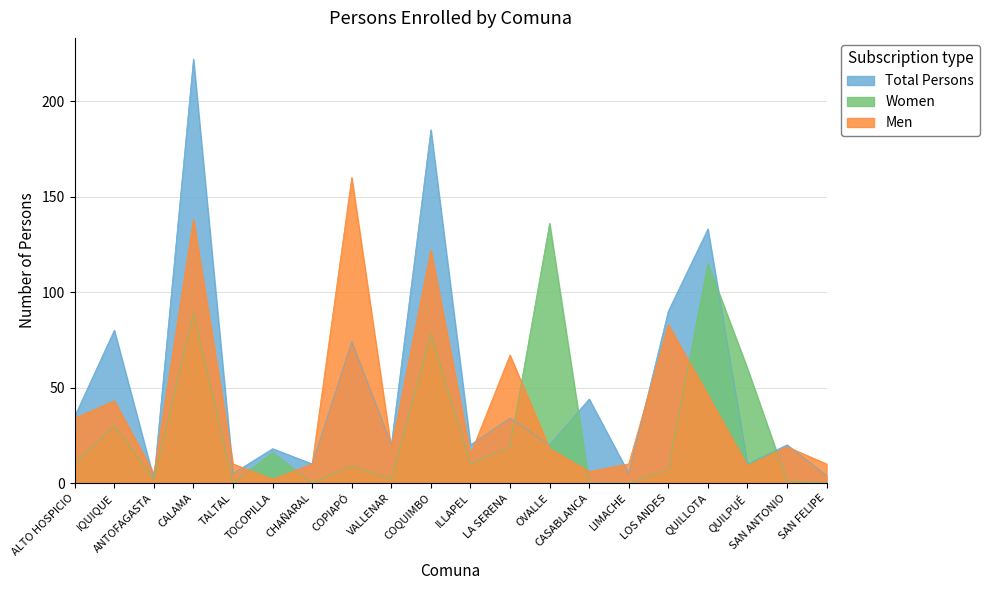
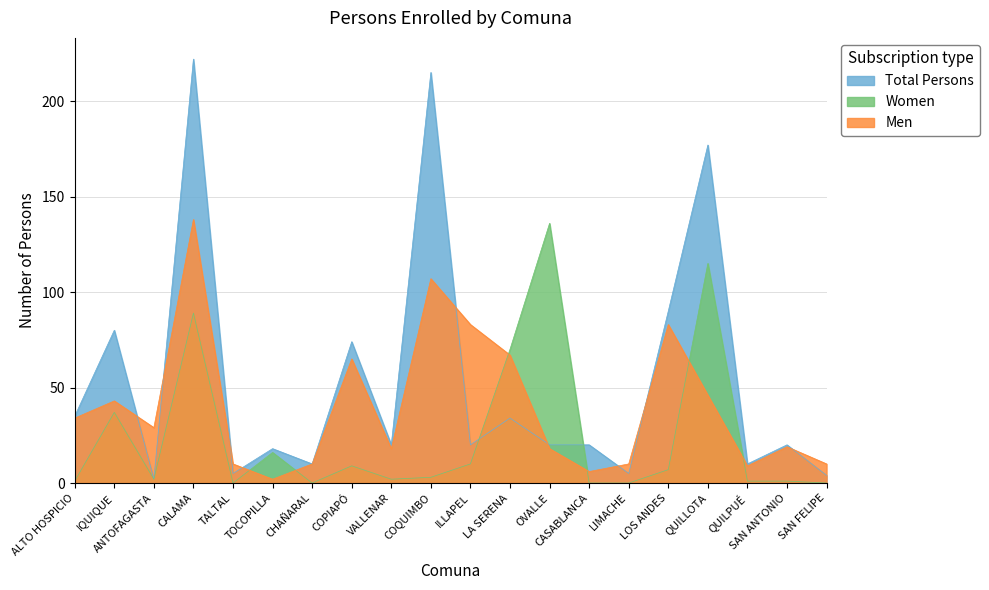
  {
    "Total Persons": {
      "IQUIQUE": 80,
      "CALAMA": 222,
      "TALTAL": 5,
      "TOCOPILLA": 18,
      "COPIAPÓ": 74,
      "VALLENAR": 20,
-     "COQUIMBO": 185,
+     "COQUIMBO": 215,
      "ILLAPEL": 20,
      "LA SERENA": 34,
      "OVALLE": 20,
-     "CASABLANCA": 44,
+     "CASABLANCA": 20,
      "LIMACHE": 5,
      "LOS ANDES": 90,
-     "QUILLOTA": 133,
+     "QUILLOTA": 177,
      "SAN FELIPE": 4
    },
    "Women": {
-     "ALTO HOSPICIO": 10,
-     "IQUIQUE": 30,
+     "ALTO HOSPICIO": 1,
+     "IQUIQUE": 37,
      "CALAMA": 89,
      "TALTAL": 0,
      "TOCOPILLA": 16,
      "CHAÑARAL": 0,
      "COPIAPÓ": 9,
      "VALLENAR": 2,
-     "COQUIMBO": 78,
+     "COQUIMBO": 3,
      "ILLAPEL": 10,
-     "LA SERENA": 19,
+     "LA SERENA": 70,
      "OVALLE": 136,
      "CASABLANCA": 0,
      "LIMACHE": 0,
      "LOS ANDES": 7,
      "QUILLOTA": 115,
-     "QUILPUÉ": 60,
+     "QUILPUÉ": 1,
      "SAN ANTONIO": 1,
      "SAN FELIPE": 0
    },
    "Men": {
      "IQUIQUE": 43,
-     "ANTOFAGASTA": 5,
+     "ANTOFAGASTA": 29,
      "CALAMA": 138,
      "TALTAL": 10,
      "TOCOPILLA": 2,
-     "COPIAPÓ": 160,
+     "COPIAPÓ": 65,
      "VALLENAR": 18,
-     "COQUIMBO": 122,
-     "ILLAPEL": 15,
+     "COQUIMBO": 107,
+     "ILLAPEL": 83,
      "LA SERENA": 67,
      "OVALLE": 18,
      "CASABLANCA": 6,
      "LIMACHE": 10,
      "LOS ANDES": 83,
      "QUILLOTA": 46,
      "SAN FELIPE": 10
    }
  }
